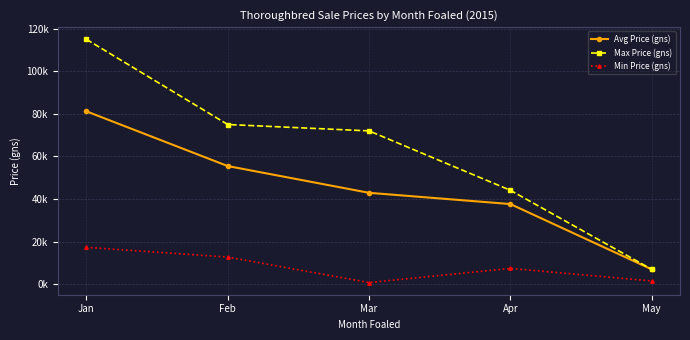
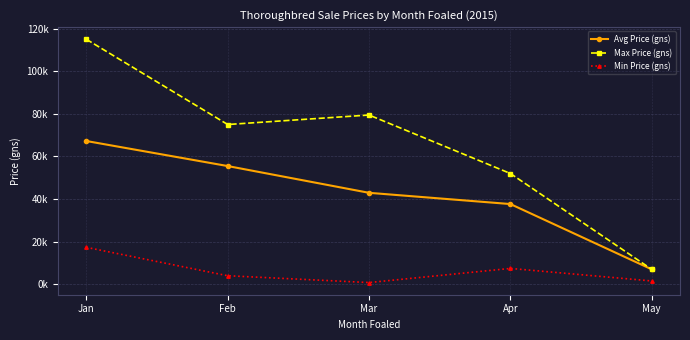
  {
    "Avg Price (gns)": {
-     "Jan": 81000,
+     "Jan": 67000,
      "Feb": 55000,
      "Mar": 43000,
      "Apr": 38000
    },
    "Max Price (gns)": {
      "Jan": 115000,
      "Feb": 75000,
-     "Mar": 72000,
-     "Apr": 44000
+     "Mar": 79000,
+     "Apr": 52000
    },
    "Min Price (gns)": {
      "Jan": 17000,
-     "Feb": 13000,
+     "Feb": 4000,
      "Mar": 1000,
      "Apr": 7000,
      "May": 2000
    }
  }
